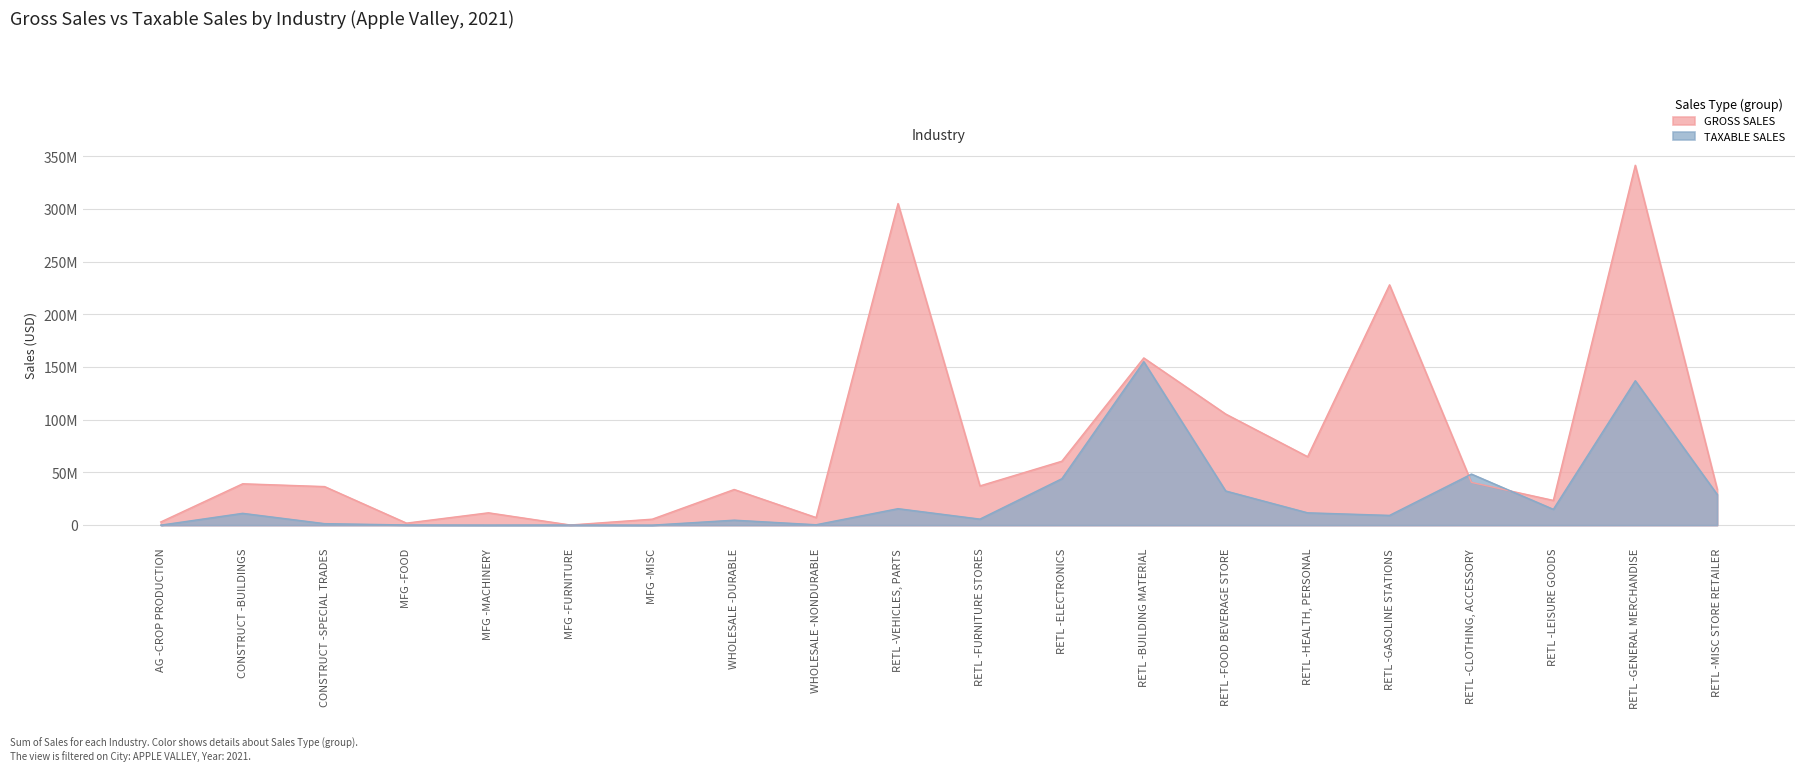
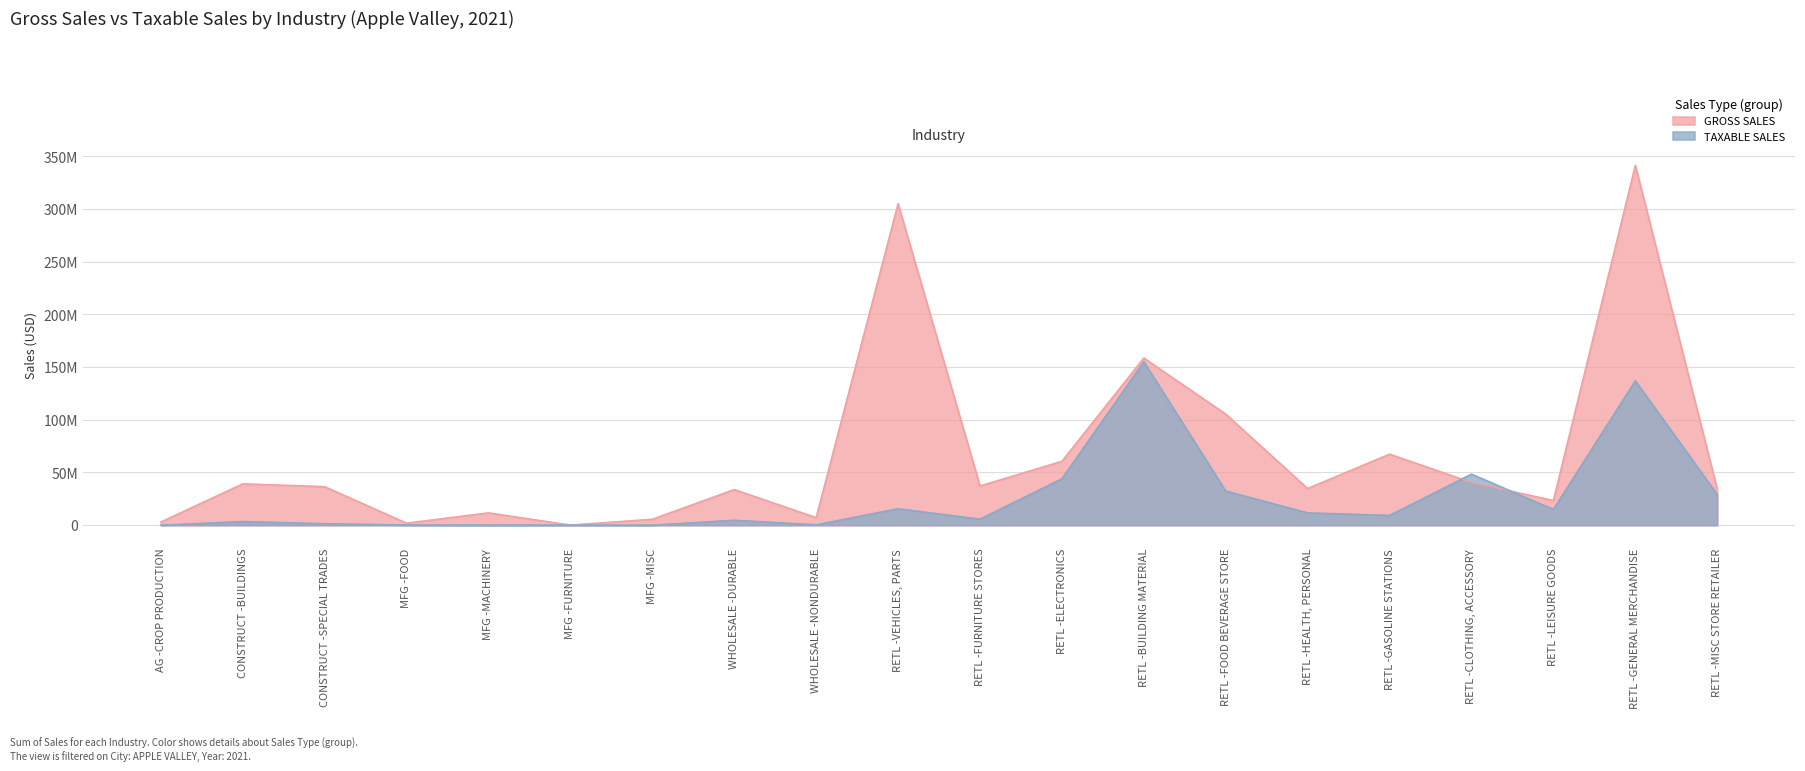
  {
    "GROSS SALES": {
      "AG -CROP PRODUCTION": 3000000,
      "CONSTRUCT -BUILDINGS": 39000000,
      "CONSTRUCT -SPECIAL TRADES": 37000000,
      "MFG -MACHINERY": 12000000,
      "MFG -MISC": 6000000,
      "WHOLESALE -DURABLE": 34000000,
      "WHOLESALE -NONDURABLE": 7000000,
      "RETL -VEHICLES, PARTS": 305000000,
      "RETL -FURNITURE STORES": 37000000,
      "RETL -ELECTRONICS": 61000000,
      "RETL -BUILDING MATERIAL": 159000000,
      "RETL -FOOD BEVERAGE STORE": 105000000,
-     "RETL -HEALTH, PERSONAL": 65000000,
-     "RETL -GASOLINE STATIONS": 228000000,
+     "RETL -HEALTH, PERSONAL": 35000000,
+     "RETL -GASOLINE STATIONS": 67000000,
      "RETL -CLOTHING, ACCESSORY": 41000000,
      "RETL -LEISURE GOODS": 23000000,
      "RETL -GENERAL MERCHANDISE": 342000000,
      "RETL -MISC STORE RETAILER": 34000000
    },
    "TAXABLE SALES": {
      "AG -CROP PRODUCTION": 0,
-     "CONSTRUCT -BUILDINGS": 11000000,
+     "CONSTRUCT -BUILDINGS": 4000000,
      "CONSTRUCT -SPECIAL TRADES": 1000000,
      "MFG -MACHINERY": 0,
      "MFG -MISC": 0,
      "WHOLESALE -DURABLE": 5000000,
      "WHOLESALE -NONDURABLE": 0,
      "RETL -VEHICLES, PARTS": 16000000,
      "RETL -FURNITURE STORES": 6000000,
      "RETL -ELECTRONICS": 44000000,
      "RETL -BUILDING MATERIAL": 155000000,
      "RETL -FOOD BEVERAGE STORE": 32000000,
      "RETL -HEALTH, PERSONAL": 12000000,
      "RETL -GASOLINE STATIONS": 9000000,
      "RETL -CLOTHING, ACCESSORY": 49000000,
      "RETL -LEISURE GOODS": 15000000,
      "RETL -GENERAL MERCHANDISE": 137000000,
      "RETL -MISC STORE RETAILER": 29000000
    }
  }
